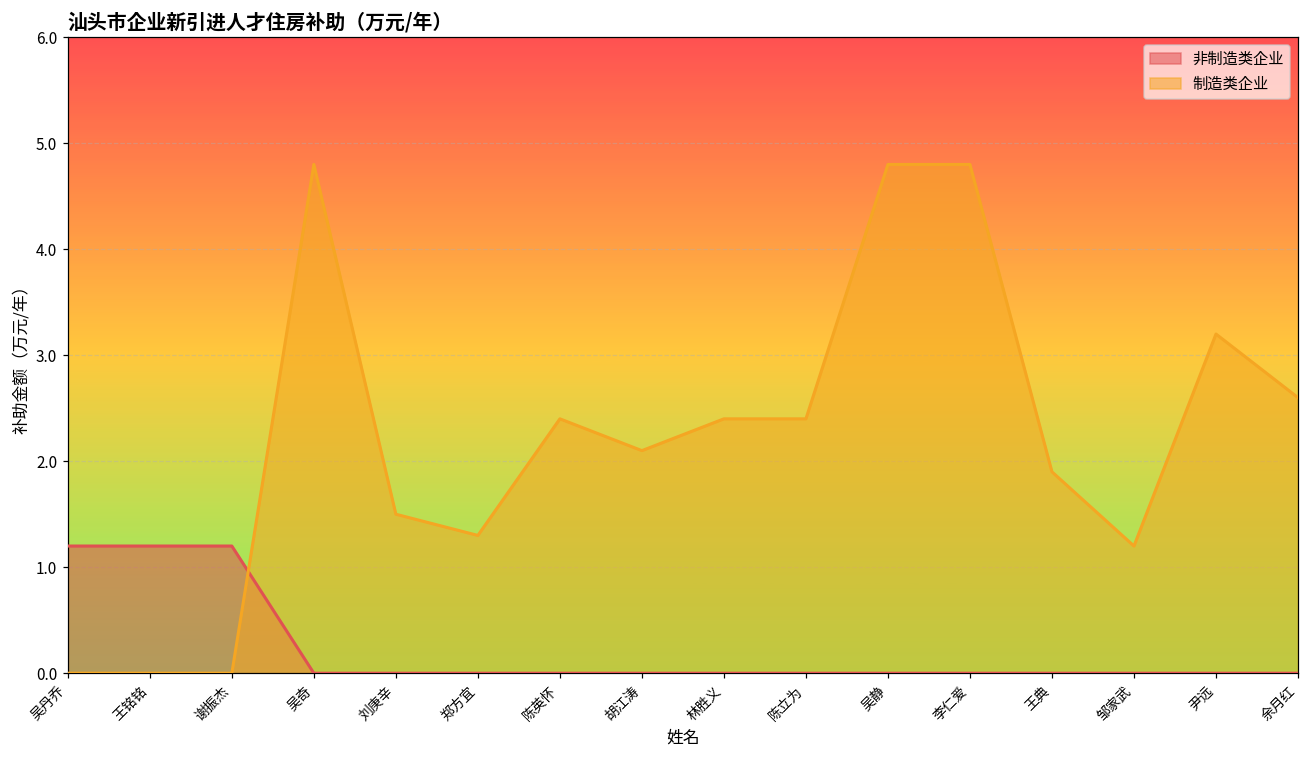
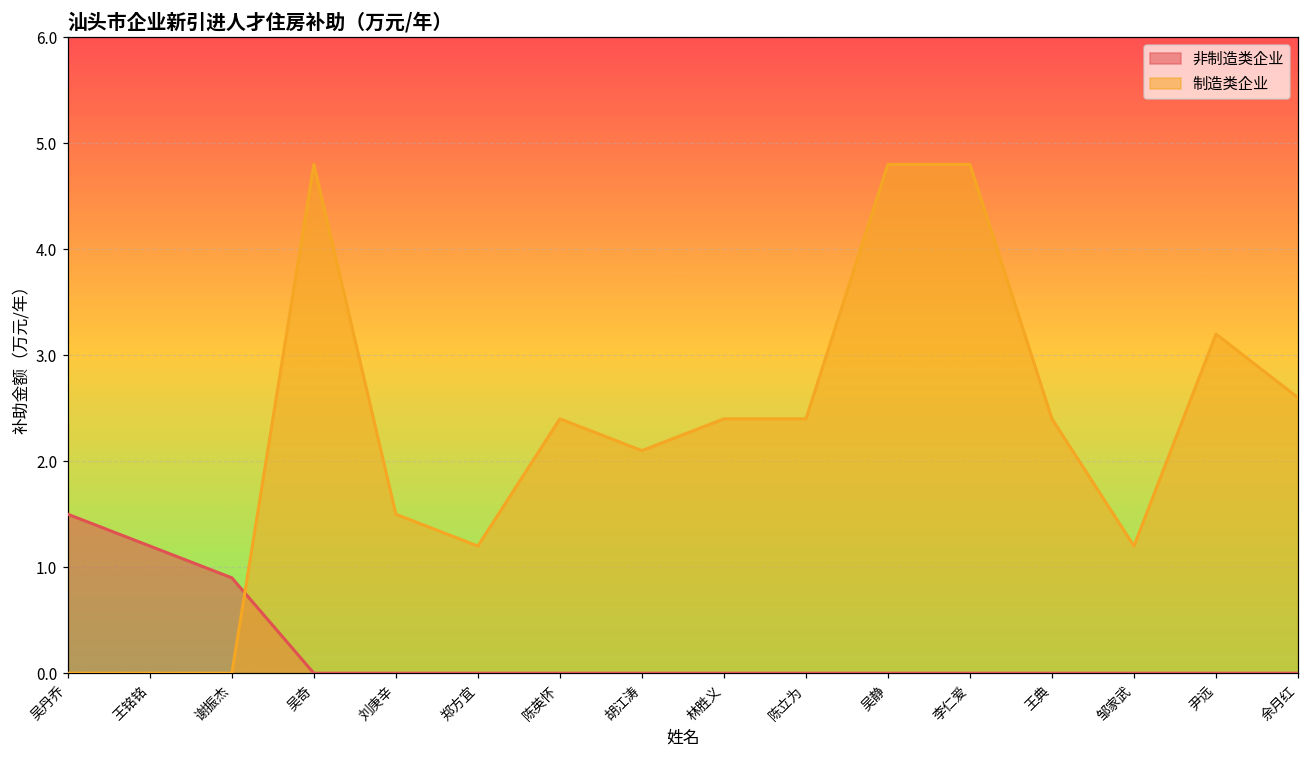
  {
    "非制造类企业": {
-     "吴丹乔": 1.2,
+     "吴丹乔": 1.5,
      "王铭铭": 1.2,
-     "谢振杰": 1.2,
+     "谢振杰": 0.9,
      "吴奇": 0.0,
      "刘庚辛": 0.0,
      "郑方宜": 0.0,
      "陈英怀": 0.0,
      "胡江涛": 0.0,
      "林胜义": 0.0,
      "陈立为": 0.0,
      "吴静": 0.0,
      "李仁爱": 0.0,
      "王典": 0.0,
      "邹家武": 0.0,
      "尹远": 0.0,
      "余月红": 0.0
    },
    "制造类企业": {
      "吴丹乔": 0.0,
      "王铭铭": 0.0,
      "谢振杰": 0.0,
      "吴奇": 4.8,
      "刘庚辛": 1.5,
-     "郑方宜": 1.3,
+     "郑方宜": 1.2,
      "陈英怀": 2.4,
      "胡江涛": 2.1,
      "林胜义": 2.4,
      "陈立为": 2.4,
      "吴静": 4.8,
      "李仁爱": 4.8,
-     "王典": 1.9,
+     "王典": 2.4,
      "邹家武": 1.2,
      "尹远": 3.2,
      "余月红": 2.6
    }
  }
